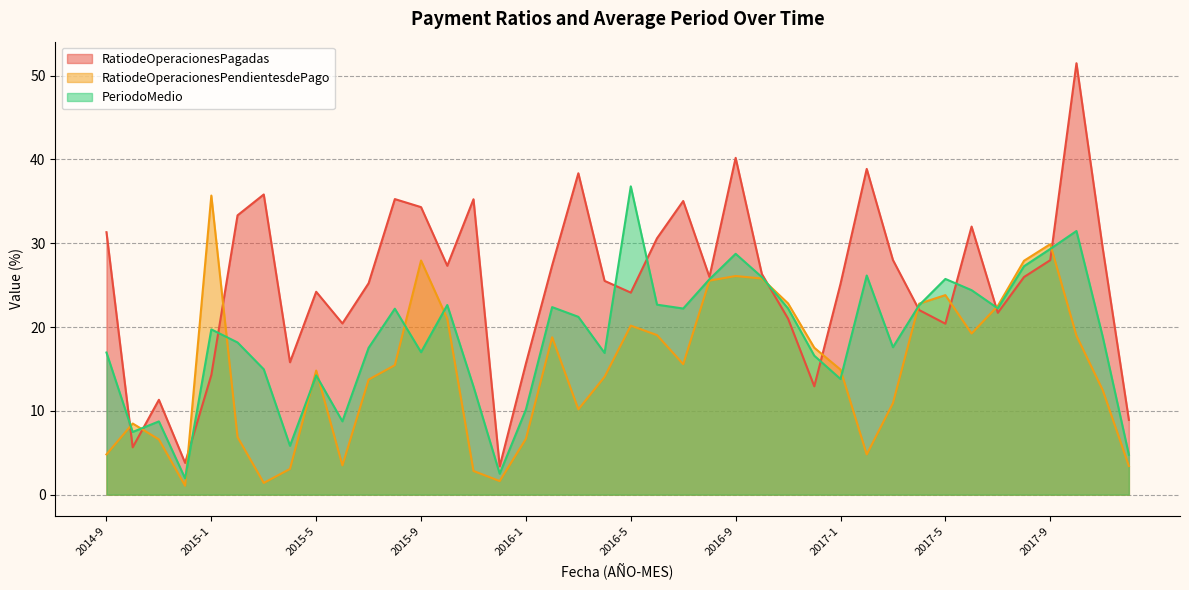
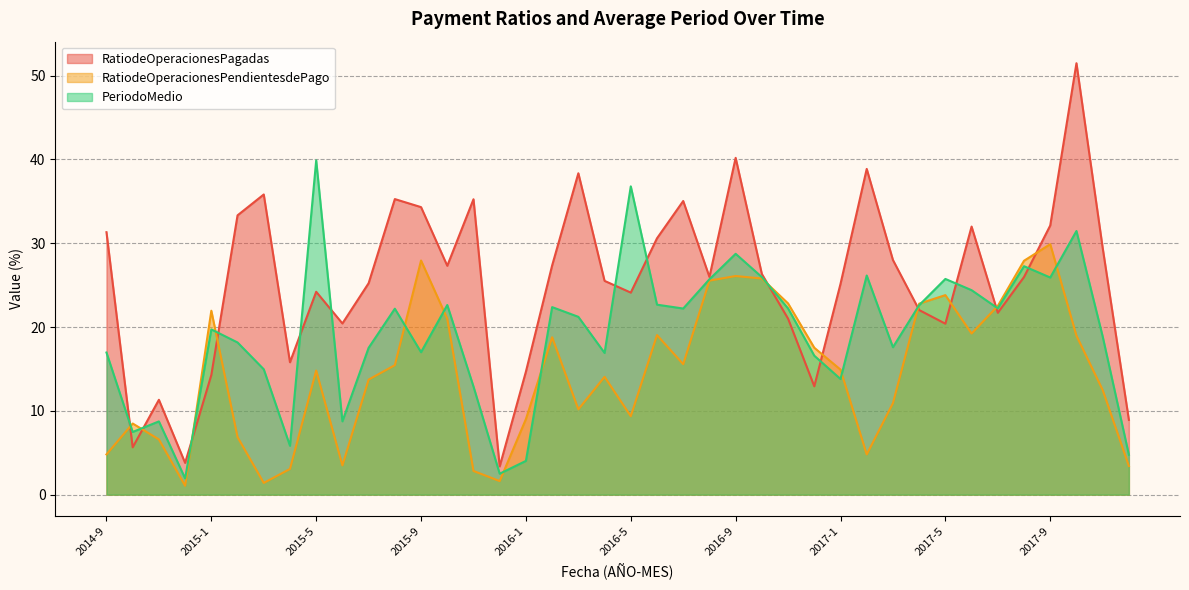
  {
    "RatiodeOperacionesPagadas": {
      "2014-9": 31,
      "2015-1": 14,
      "2015-5": 24,
      "2015-9": 34,
-     "2016-1": 16,
+     "2016-1": 15,
      "2016-5": 24,
      "2016-9": 40,
      "2017-1": 25,
      "2017-5": 20,
-     "2017-9": 28
+     "2017-9": 32
    },
    "RatiodeOperacionesPendientesdePago": {
      "2014-9": 5,
-     "2015-1": 36,
+     "2015-1": 22,
      "2015-5": 15,
      "2015-9": 28,
-     "2016-1": 7,
-     "2016-5": 20,
+     "2016-1": 9,
+     "2016-5": 9,
      "2016-9": 26,
      "2017-1": 15,
      "2017-5": 24,
      "2017-9": 30
    },
    "PeriodoMedio": {
      "2014-9": 17,
      "2015-1": 20,
-     "2015-5": 14,
+     "2015-5": 40,
      "2015-9": 17,
-     "2016-1": 10,
+     "2016-1": 4,
      "2016-5": 37,
      "2016-9": 29,
      "2017-1": 14,
      "2017-5": 26,
-     "2017-9": 29
+     "2017-9": 26
    }
  }
